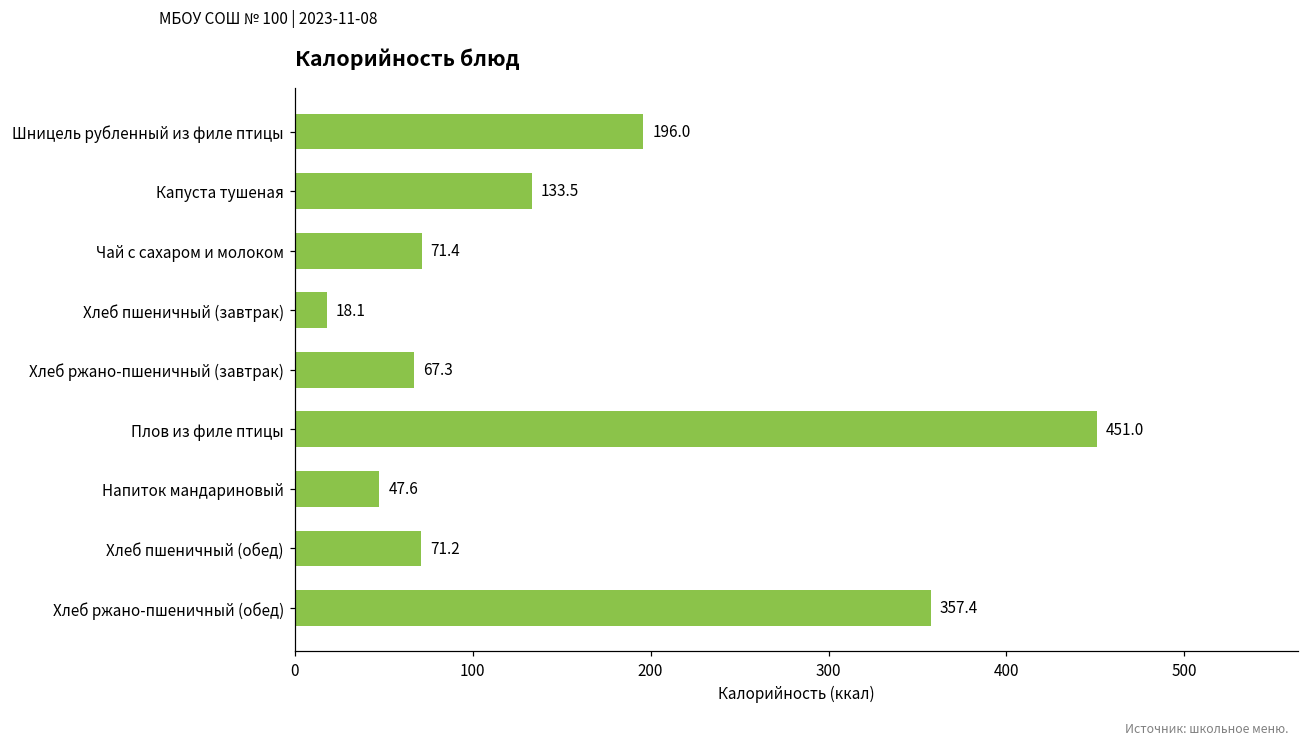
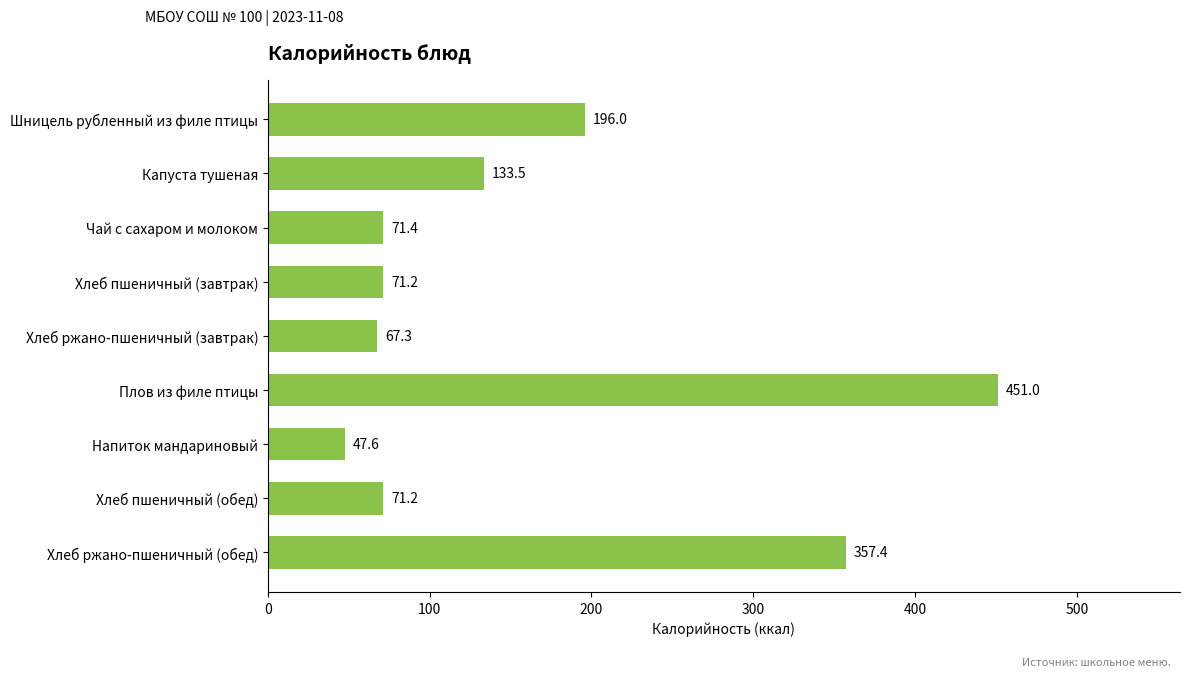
  {
    "Шницель рубленный из филе птицы": 196.0,
    "Капуста тушеная": 133.5,
    "Чай с сахаром и молоком": 71.4,
-   "Хлеб пшеничный (завтрак)": 18.1,
+   "Хлеб пшеничный (завтрак)": 71.2,
    "Хлеб ржано-пшеничный (завтрак)": 67.3,
    "Плов из филе птицы": 451.0,
    "Напиток мандариновый": 47.6,
    "Хлеб пшеничный (обед)": 71.2,
    "Хлеб ржано-пшеничный (обед)": 357.4
  }
